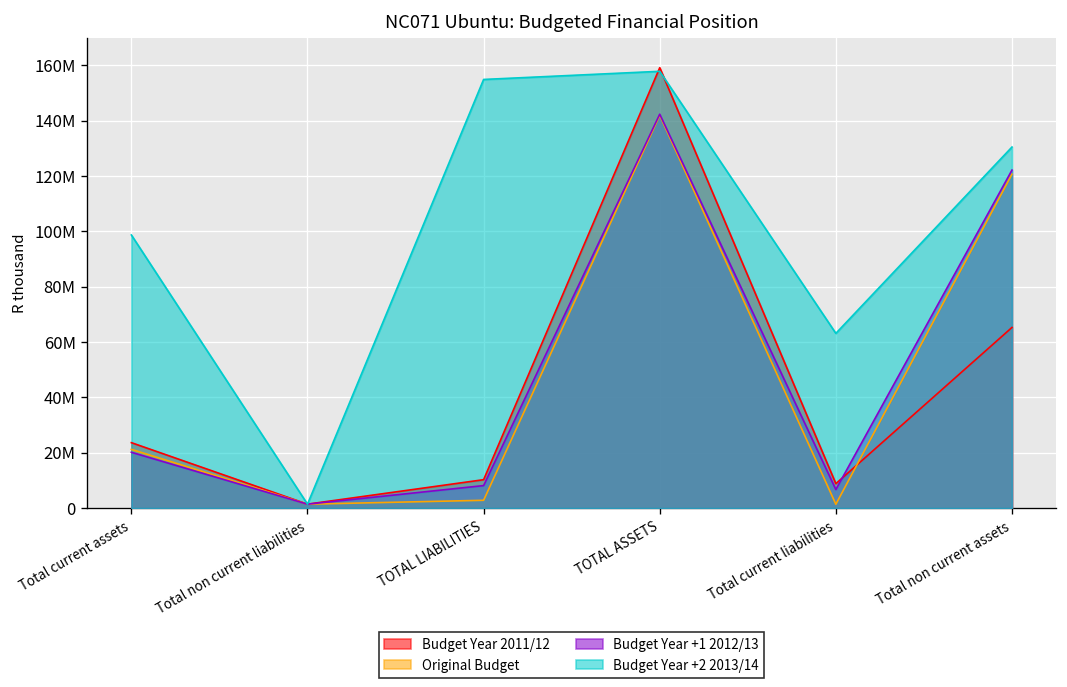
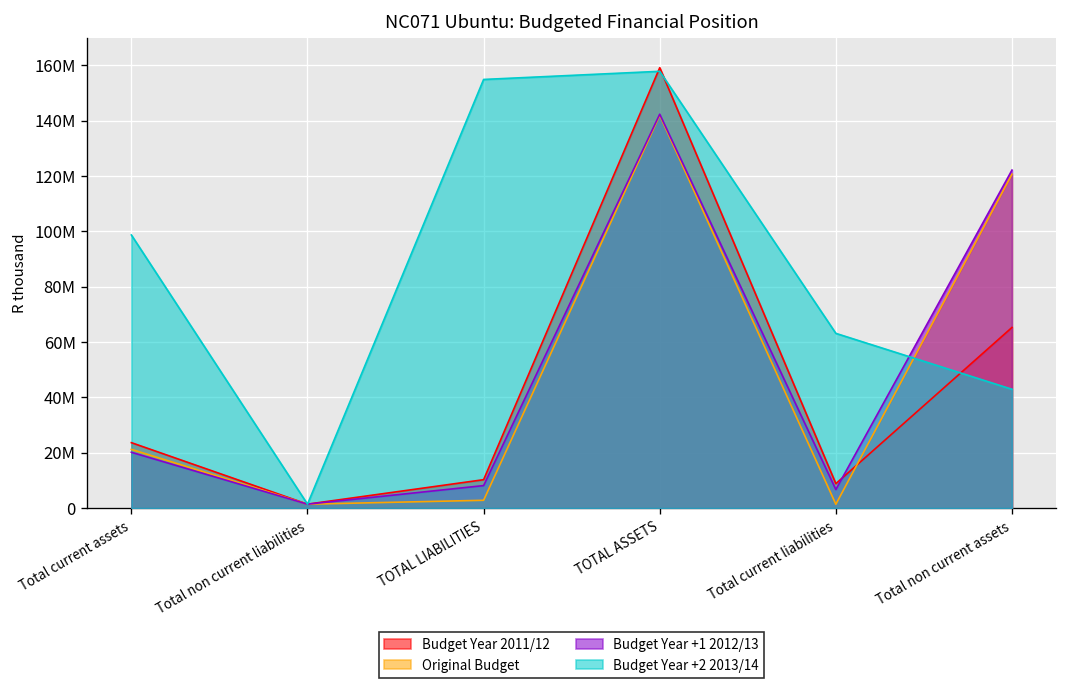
  {
    "Budget Year 2011/12": {
      "Total current assets": 24000000,
      "TOTAL LIABILITIES": 10000000,
      "TOTAL ASSETS": 159000000,
      "Total current liabilities": 9000000,
      "Total non current assets": 65000000
    },
    "Original Budget": {
      "TOTAL LIABILITIES": 3000000,
      "Total current liabilities": 1000000,
      "Total non current assets": 121000000
    },
    "Budget Year +1 2012/13": {
      "TOTAL LIABILITIES": 8000000,
      "Total current liabilities": 7000000,
      "Total non current assets": 122000000
    },
    "Budget Year +2 2013/14": {
      "Total current assets": 99000000,
      "TOTAL LIABILITIES": 155000000,
      "TOTAL ASSETS": 158000000,
      "Total current liabilities": 63000000,
-     "Total non current assets": 130000000
+     "Total non current assets": 43000000
    }
  }
